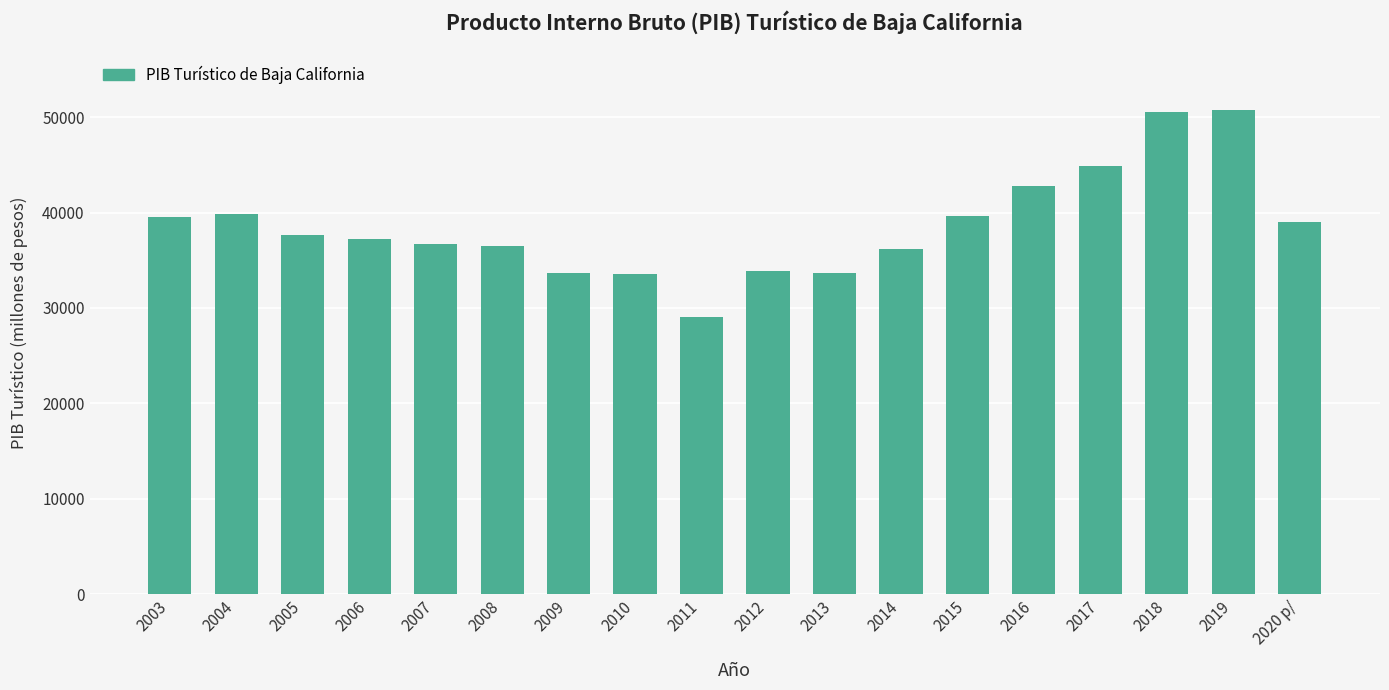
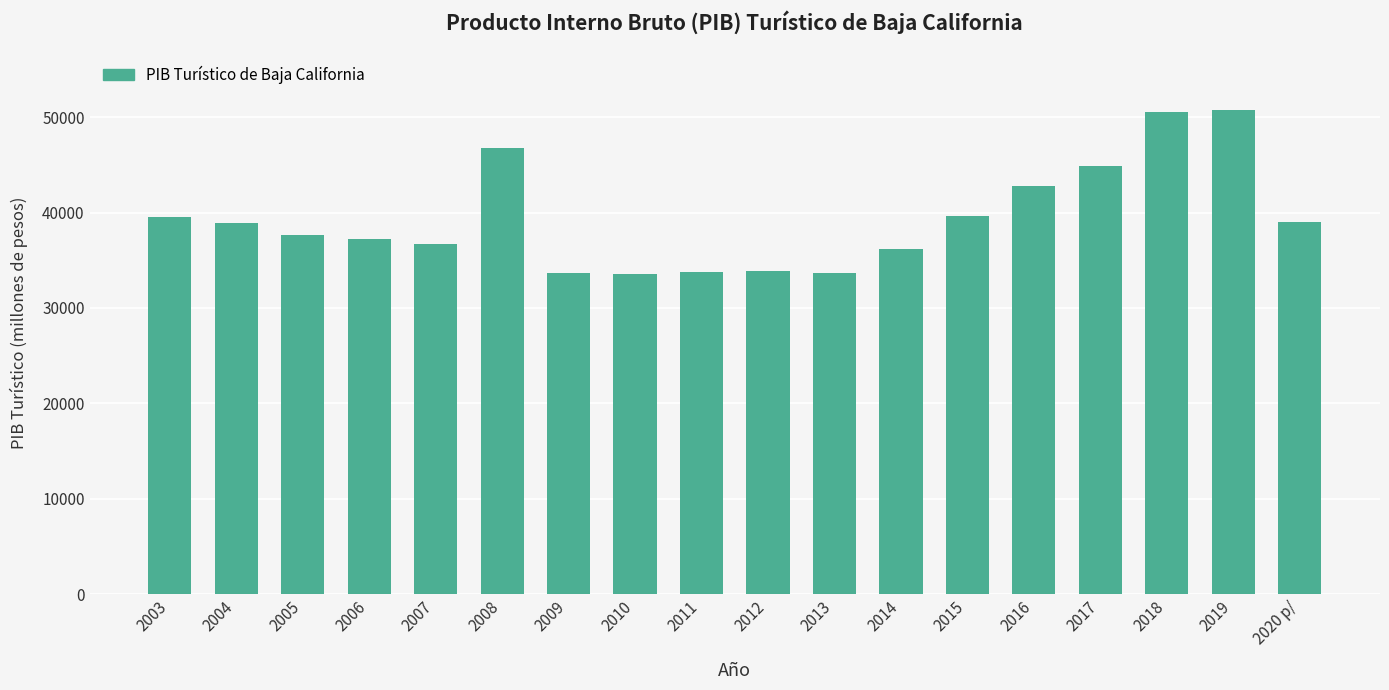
  {
    "2003": 40000,
-   "2004": 40000,
+   "2004": 39000,
    "2005": 38000,
    "2006": 37000,
    "2007": 37000,
-   "2008": 37000,
+   "2008": 47000,
    "2009": 34000,
    "2010": 34000,
-   "2011": 29000,
+   "2011": 34000,
    "2012": 34000,
    "2013": 34000,
    "2014": 36000,
    "2015": 40000,
    "2016": 43000,
    "2017": 45000,
    "2018": 51000,
    "2019": 51000,
    "2020 p/": 39000
  }
